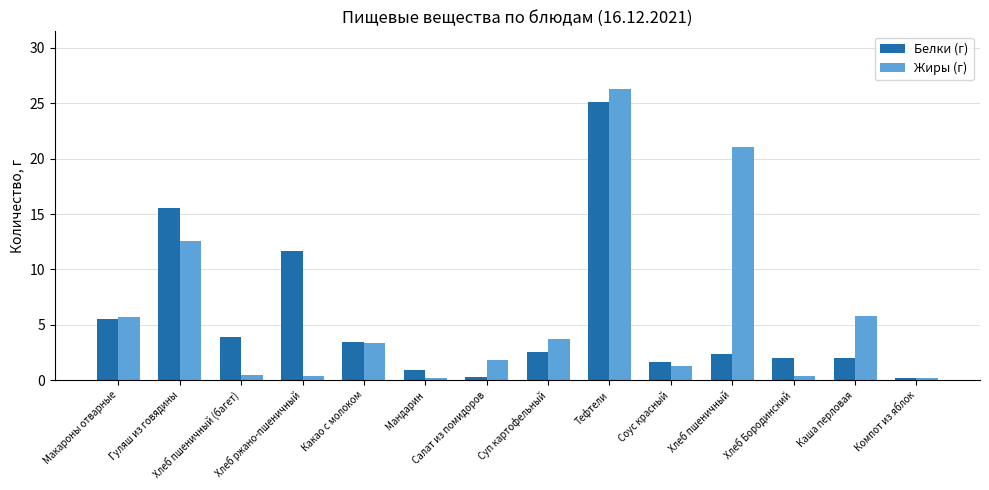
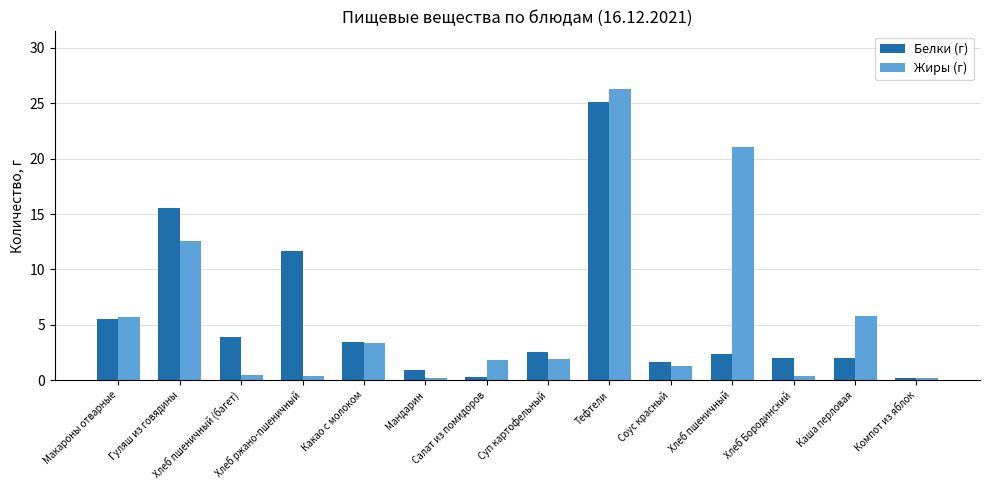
  {
    "Белки (г)": {
      "Макароны отварные": 5.5,
      "Гуляш из говядины": 15.6,
      "Хлеб пшеничный (багет)": 3.9,
      "Хлеб ржано-пшеничный": 11.7,
      "Какао с молоком": 3.5,
      "Мандарин": 0.9,
      "Салат из помидоров": 0.3,
      "Суп картофельный": 2.5,
      "Тефтели": 25.1,
      "Соус красный": 1.7,
      "Хлеб пшеничный": 2.4,
      "Хлеб Бородинский": 2.0,
      "Каша перловая": 2.0
    },
    "Жиры (г)": {
      "Макароны отварные": 5.8,
      "Гуляш из говядины": 12.6,
      "Хлеб пшеничный (багет)": 0.5,
      "Хлеб ржано-пшеничный": 0.4,
      "Какао с молоком": 3.4,
      "Салат из помидоров": 1.8,
-     "Суп картофельный": 3.7,
+     "Суп картофельный": 1.9,
      "Тефтели": 26.3,
      "Соус красный": 1.3,
      "Хлеб пшеничный": 21.1,
      "Хлеб Бородинский": 0.4,
      "Каша перловая": 5.8
    }
  }
